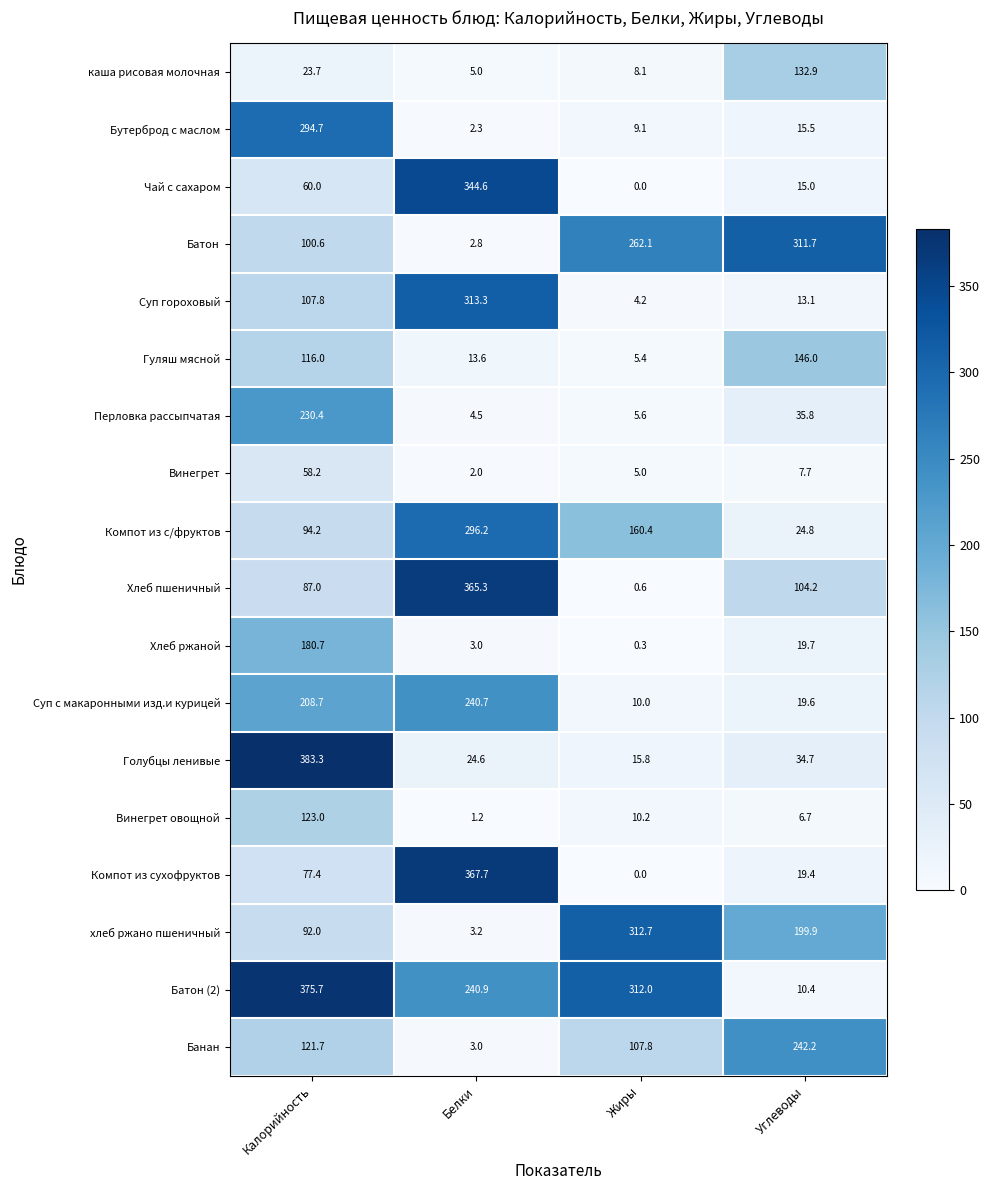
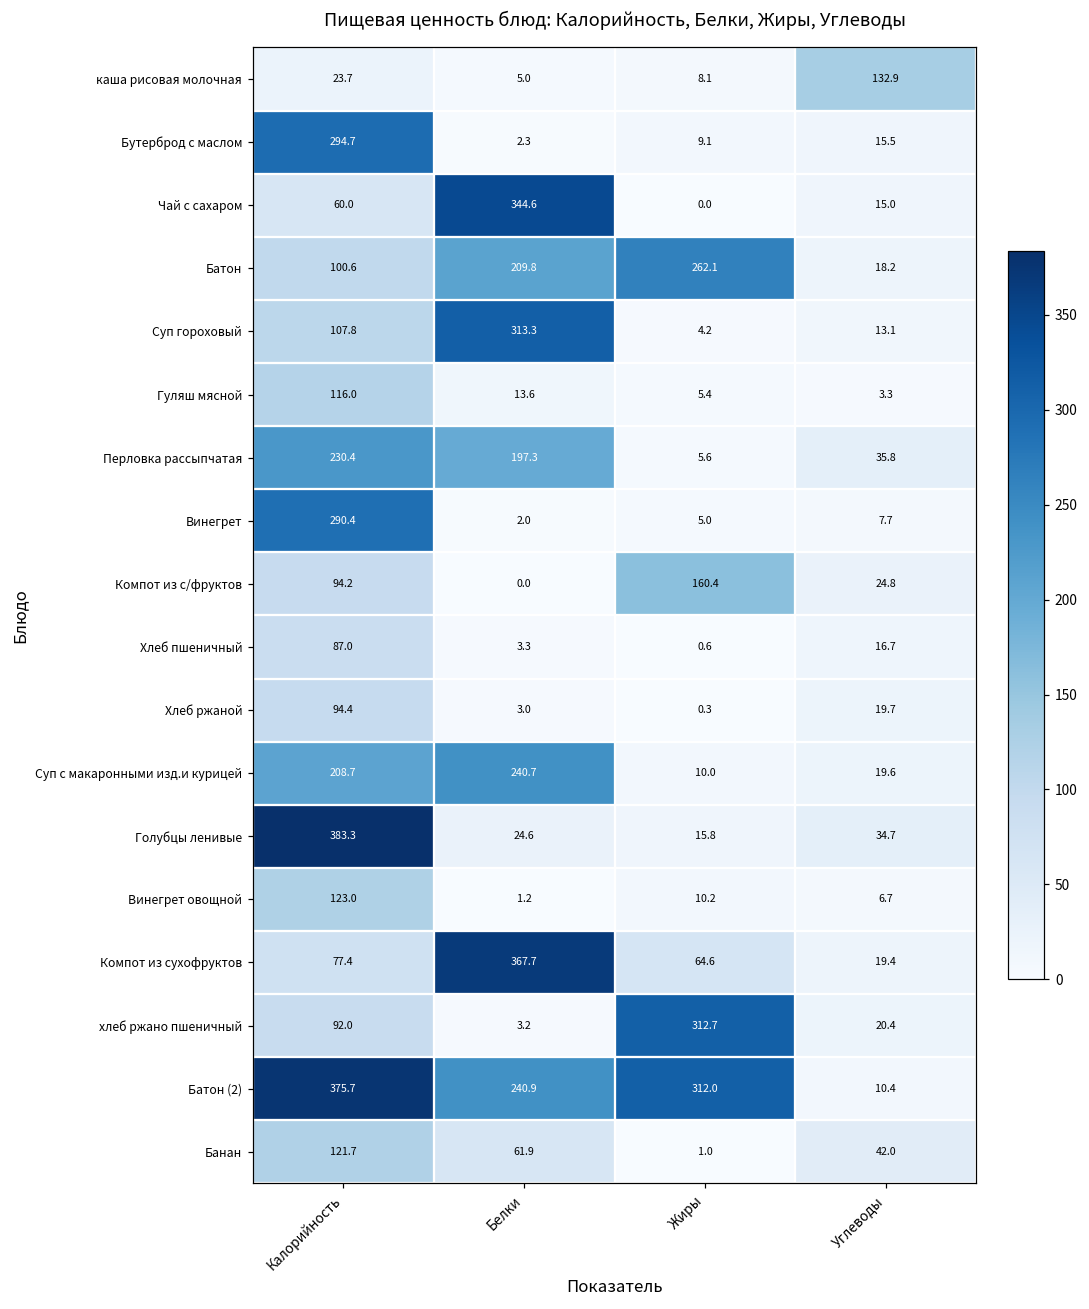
  {
    "каша рисовая молочная": {
      "Калорийность": 23.7,
      "Белки": 5.0,
      "Жиры": 8.1,
      "Углеводы": 132.9
    },
    "Бутерброд с маслом": {
      "Калорийность": 294.7,
      "Белки": 2.3,
      "Жиры": 9.1,
      "Углеводы": 15.5
    },
    "Чай с сахаром": {
      "Калорийность": 60.0,
      "Белки": 344.6,
      "Жиры": 0.0,
      "Углеводы": 15.0
    },
    "Батон": {
      "Калорийность": 100.6,
-     "Белки": 2.8,
+     "Белки": 209.8,
      "Жиры": 262.1,
-     "Углеводы": 311.7
+     "Углеводы": 18.2
    },
    "Суп гороховый": {
      "Калорийность": 107.8,
      "Белки": 313.3,
      "Жиры": 4.2,
      "Углеводы": 13.1
    },
    "Гуляш мясной": {
      "Калорийность": 116.0,
      "Белки": 13.6,
      "Жиры": 5.4,
-     "Углеводы": 146.0
+     "Углеводы": 3.3
    },
    "Перловка рассыпчатая": {
      "Калорийность": 230.4,
-     "Белки": 4.5,
+     "Белки": 197.3,
      "Жиры": 5.6,
      "Углеводы": 35.8
    },
    "Винегрет": {
-     "Калорийность": 58.2,
+     "Калорийность": 290.4,
      "Белки": 2.0,
      "Жиры": 5.0,
      "Углеводы": 7.7
    },
    "Компот из с/фруктов": {
      "Калорийность": 94.2,
-     "Белки": 296.2,
+     "Белки": 0.0,
      "Жиры": 160.4,
      "Углеводы": 24.8
    },
    "Хлеб пшеничный": {
      "Калорийность": 87.0,
-     "Белки": 365.3,
+     "Белки": 3.3,
      "Жиры": 0.6,
-     "Углеводы": 104.2
+     "Углеводы": 16.7
    },
    "Хлеб ржаной": {
-     "Калорийность": 180.7,
+     "Калорийность": 94.4,
      "Белки": 3.0,
      "Жиры": 0.3,
      "Углеводы": 19.7
    },
    "Суп с макаронными изд.и курицей": {
      "Калорийность": 208.7,
      "Белки": 240.7,
      "Жиры": 10.0,
      "Углеводы": 19.6
    },
    "Голубцы ленивые": {
      "Калорийность": 383.3,
      "Белки": 24.6,
      "Жиры": 15.8,
      "Углеводы": 34.7
    },
    "Винегрет овощной": {
      "Калорийность": 123.0,
      "Белки": 1.2,
      "Жиры": 10.2,
      "Углеводы": 6.7
    },
    "Компот из сухофруктов": {
      "Калорийность": 77.4,
      "Белки": 367.7,
-     "Жиры": 0.0,
+     "Жиры": 64.6,
      "Углеводы": 19.4
    },
    "хлеб ржано пшеничный": {
      "Калорийность": 92.0,
      "Белки": 3.2,
      "Жиры": 312.7,
-     "Углеводы": 199.9
+     "Углеводы": 20.4
    },
    "Батон (2)": {
      "Калорийность": 375.7,
      "Белки": 240.9,
      "Жиры": 312.0,
      "Углеводы": 10.4
    },
    "Банан": {
      "Калорийность": 121.7,
-     "Белки": 3.0,
-     "Жиры": 107.8,
-     "Углеводы": 242.2
+     "Белки": 61.9,
+     "Жиры": 1.0,
+     "Углеводы": 42.0
    }
  }
